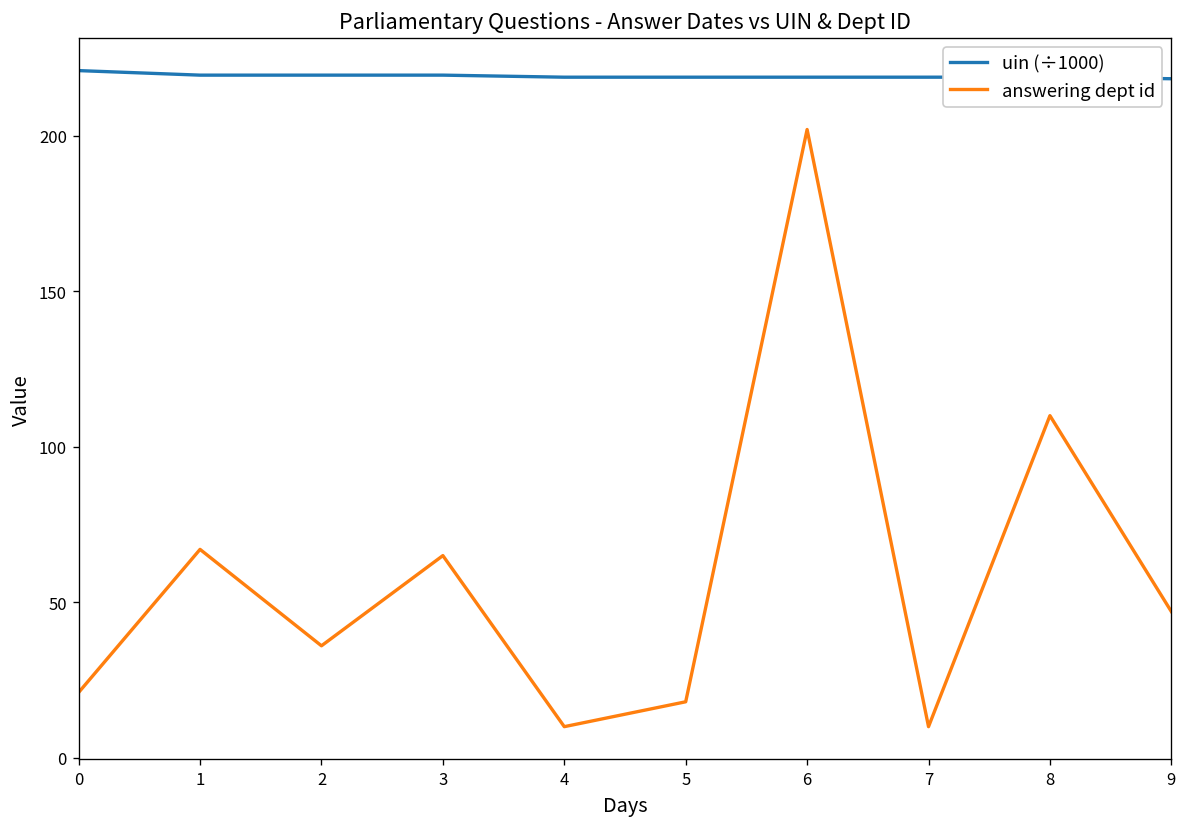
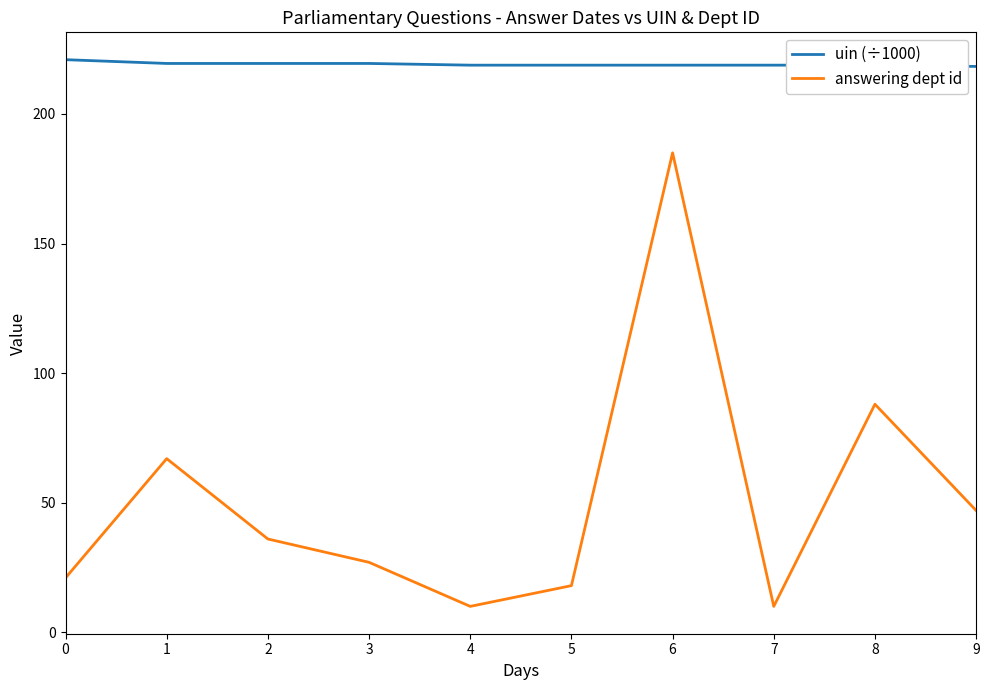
  {
    "uin (÷1000)": {
      "0": 221,
      "1": 219,
      "2": 219,
      "3": 219,
      "4": 219,
      "5": 219,
      "6": 219,
      "7": 219,
      "9": 218
    },
    "answering dept id": {
      "0": 21,
      "1": 67,
      "2": 36,
-     "3": 65,
+     "3": 27,
      "4": 10,
      "5": 18,
-     "6": 202,
+     "6": 185,
      "7": 10,
-     "8": 110,
+     "8": 88,
      "9": 47
    }
  }
